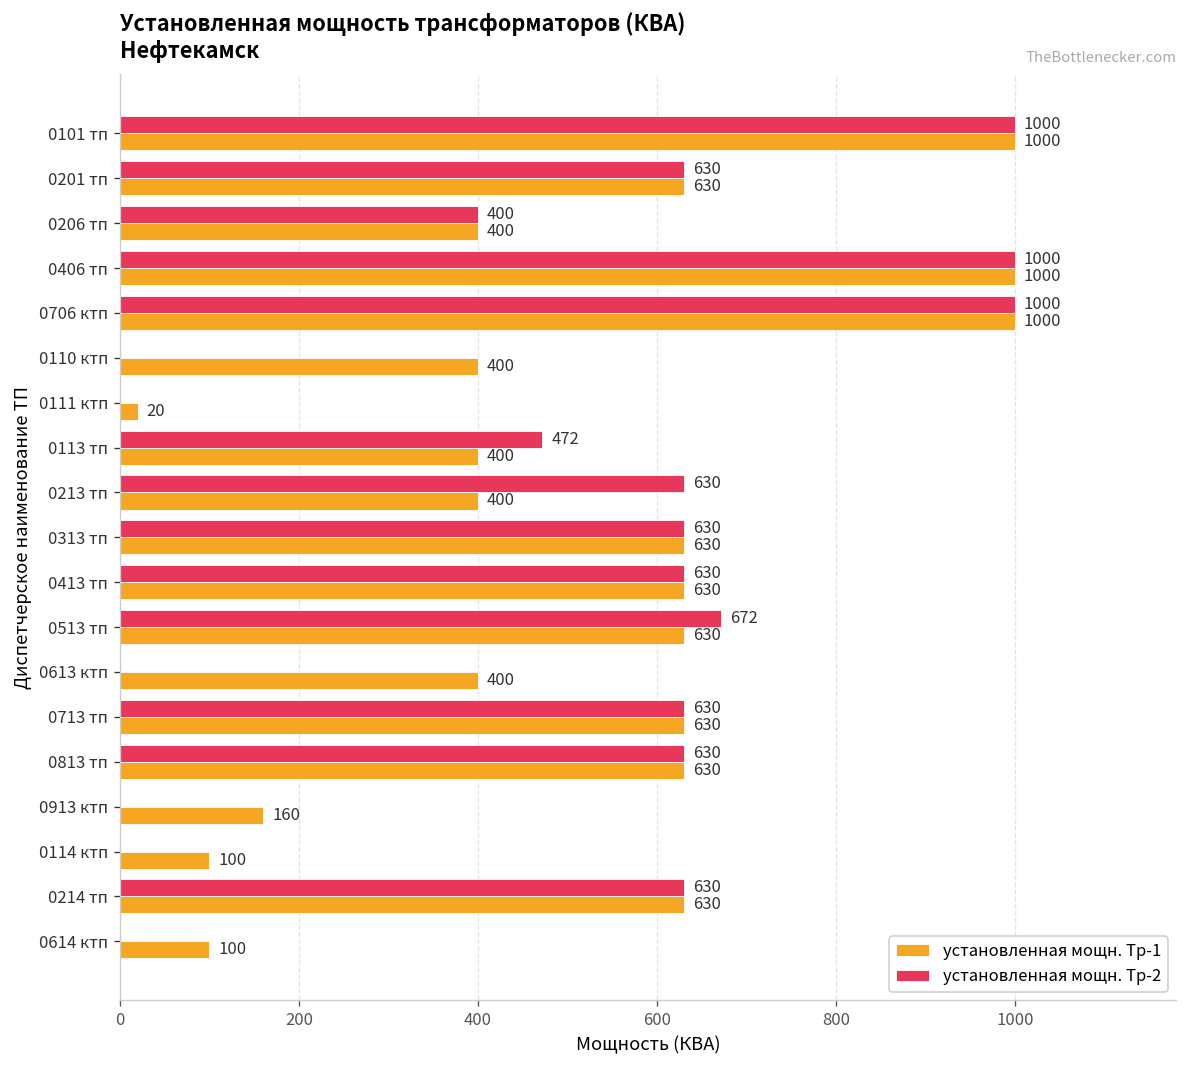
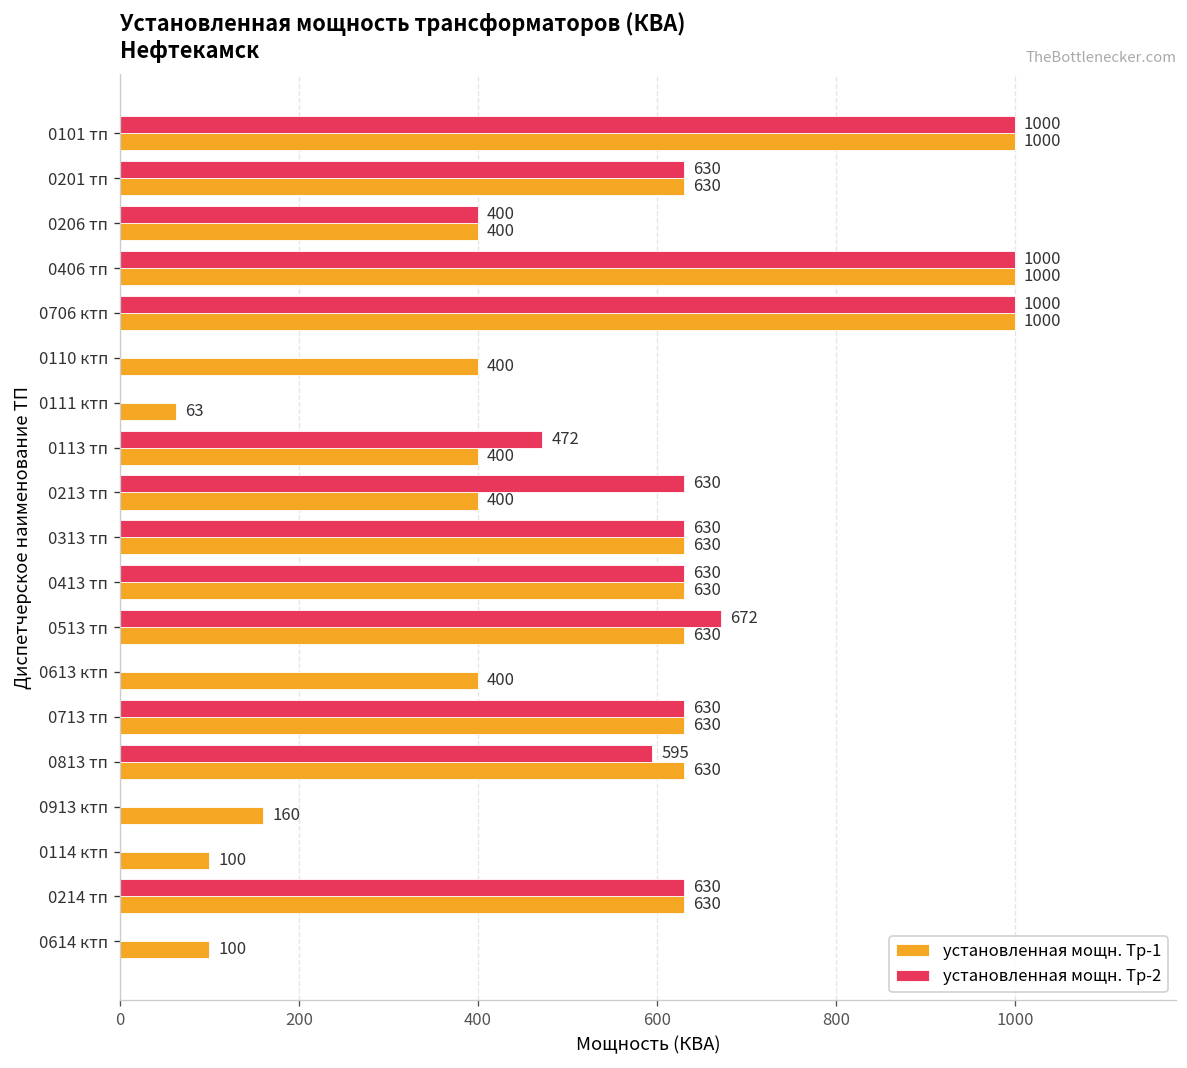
  {
    "установленная мощн. Тр-1": {
      "0101 тп": 1000,
      "0201 тп": 630,
      "0206 тп": 400,
      "0406 тп": 1000,
      "0706 ктп": 1000,
      "0110 ктп": 400,
-     "0111 ктп": 20,
+     "0111 ктп": 63,
      "0113 тп": 400,
      "0213 тп": 400,
      "0313 тп": 630,
      "0413 тп": 630,
      "0513 тп": 630,
      "0613 ктп": 400,
      "0713 тп": 630,
      "0813 тп": 630,
      "0913 ктп": 160,
      "0114 ктп": 100,
      "0214 тп": 630,
      "0614 ктп": 100
    },
    "установленная мощн. Тр-2": {
      "0101 тп": 1000,
      "0201 тп": 630,
      "0206 тп": 400,
      "0406 тп": 1000,
      "0706 ктп": 1000,
      "0113 тп": 472,
      "0213 тп": 630,
      "0313 тп": 630,
      "0413 тп": 630,
      "0513 тп": 672,
      "0713 тп": 630,
-     "0813 тп": 630,
+     "0813 тп": 595,
      "0214 тп": 630
    }
  }
